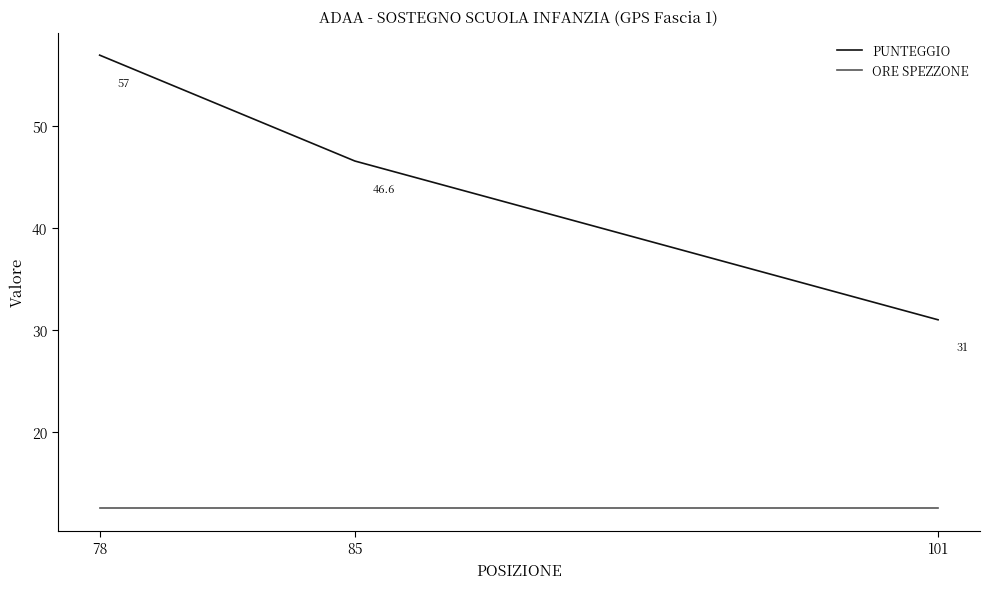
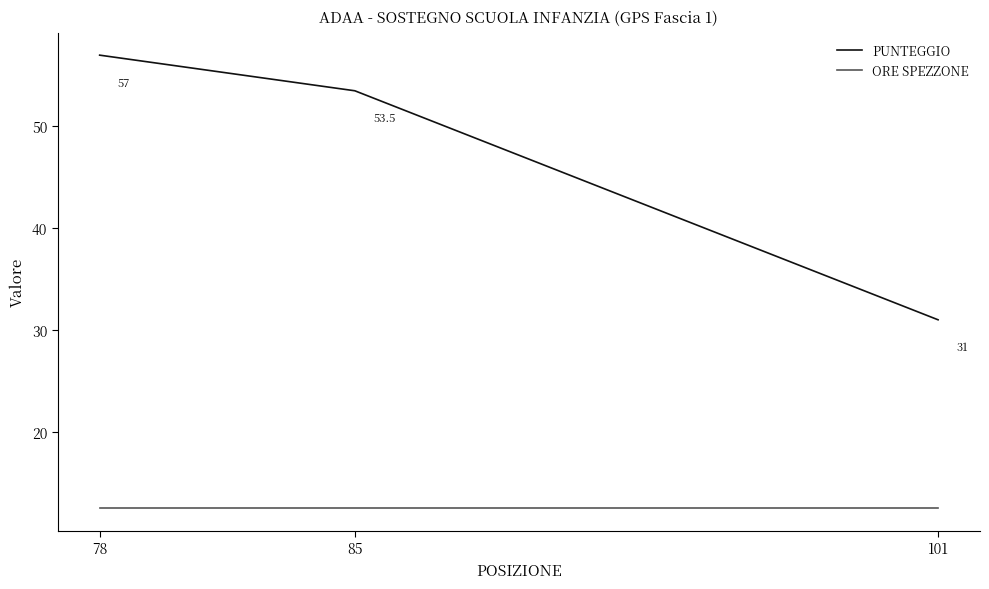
  {
    "PUNTEGGIO": {
-     "85": 46.6
+     "85": 53.5
    },
    "ORE SPEZZONE": {
      "78": 12.5,
      "85": 12.5,
      "101": 12.5
    }
  }
